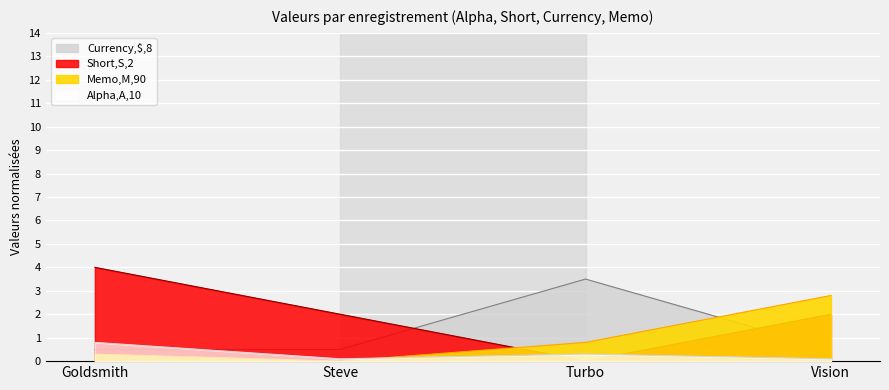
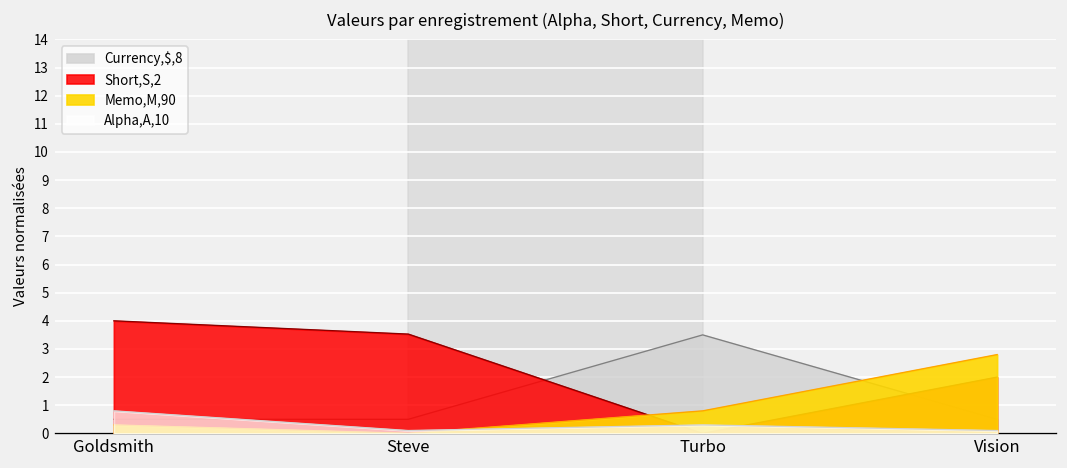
  {
    "Currency,$,8": {
      "Goldsmith": 0.5,
      "Steve": 0.5,
      "Turbo": 3.5,
      "Vision": 0.5
    },
    "Short,S,2": {
      "Goldsmith": 4.0,
-     "Steve": 2.0,
+     "Steve": 3.5,
      "Turbo": 0.0,
      "Vision": 2.0
    },
    "Memo,M,90": {
      "Goldsmith": 0.3,
      "Turbo": 0.8,
      "Vision": 2.8
    },
    "Alpha,A,10": {
      "Goldsmith": 0.8,
      "Turbo": 0.3,
      "Vision": 0.1
    }
  }
